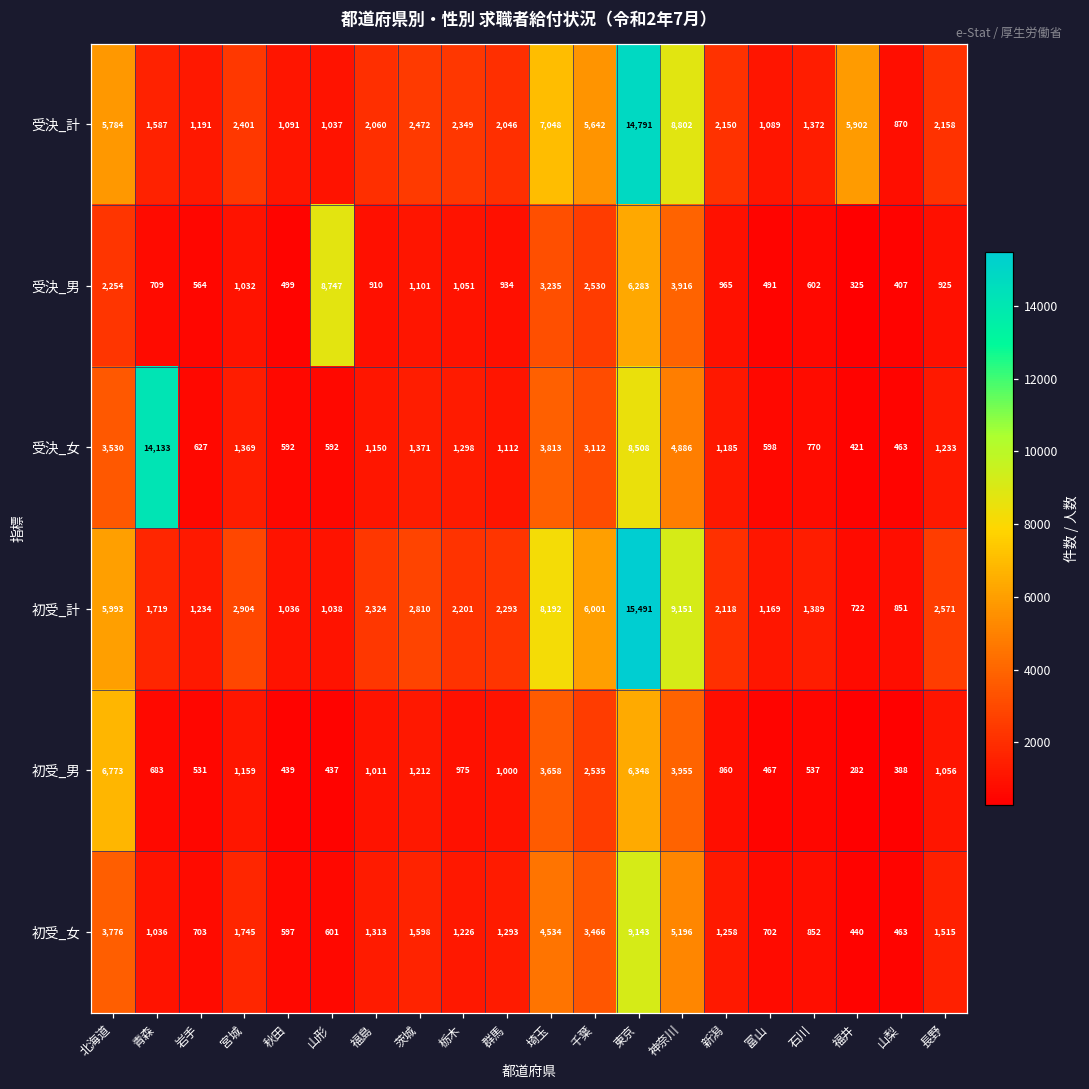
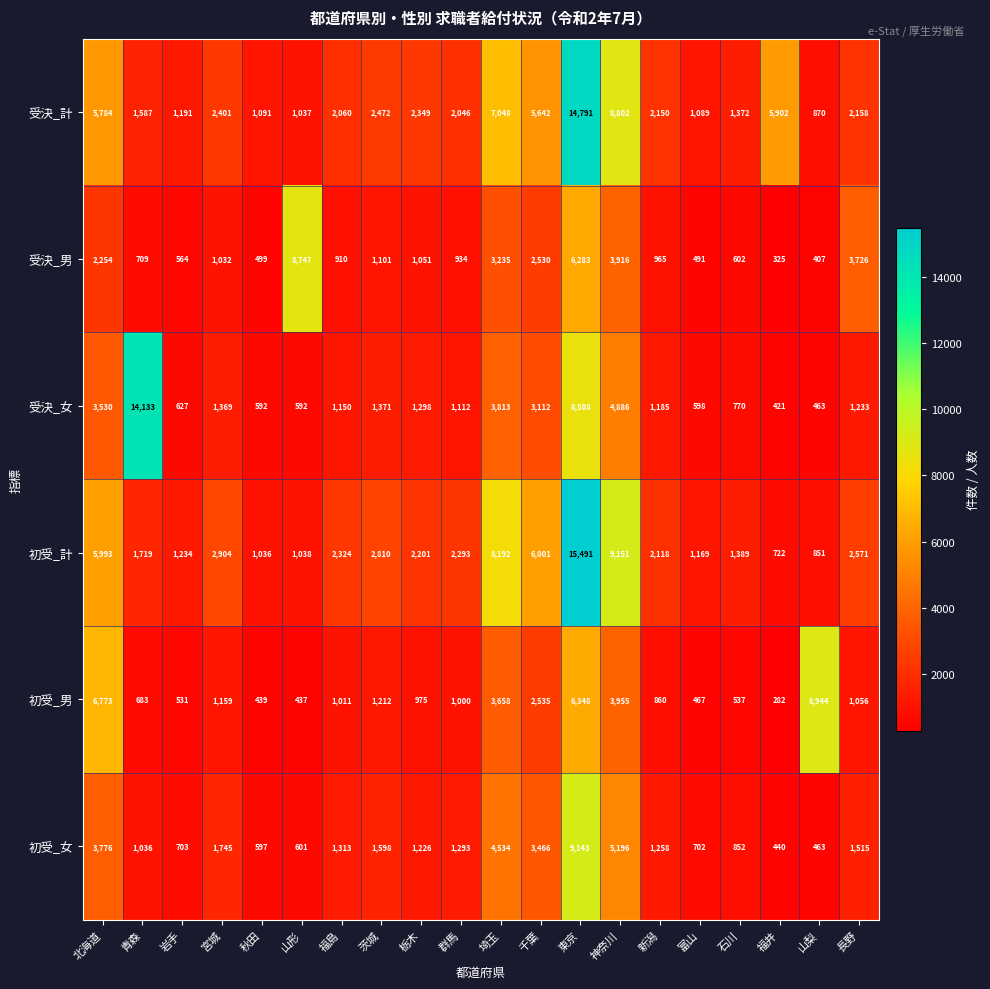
  {
    "受決_計": {
      "北海道": "5,784",
      "青森": "1,587",
      "岩手": "1,191",
      "宮城": "2,401",
      "秋田": "1,091",
      "山形": "1,037",
      "福島": "2,060",
      "茨城": "2,472",
      "栃木": "2,349",
      "群馬": "2,046",
      "埼玉": "7,048",
      "千葉": "5,642",
      "東京": "14,791",
      "神奈川": "8,802",
      "新潟": "2,150",
      "富山": "1,089",
      "石川": "1,372",
      "福井": "5,902",
      "山梨": "870",
      "長野": "2,158"
    },
    "受決_男": {
      "北海道": "2,254",
      "青森": "709",
      "岩手": "564",
      "宮城": "1,032",
      "秋田": "499",
      "山形": "8,747",
      "福島": "910",
      "茨城": "1,101",
      "栃木": "1,051",
      "群馬": "934",
      "埼玉": "3,235",
      "千葉": "2,530",
      "東京": "6,283",
      "神奈川": "3,916",
      "新潟": "965",
      "富山": "491",
      "石川": "602",
      "福井": "325",
      "山梨": "407",
-     "長野": "925"
+     "長野": "3,726"
    },
    "受決_女": {
      "北海道": "3,530",
      "青森": "14,133",
      "岩手": "627",
      "宮城": "1,369",
      "秋田": "592",
      "山形": "592",
      "福島": "1,150",
      "茨城": "1,371",
      "栃木": "1,298",
      "群馬": "1,112",
      "埼玉": "3,813",
      "千葉": "3,112",
      "東京": "8,508",
      "神奈川": "4,886",
      "新潟": "1,185",
      "富山": "598",
      "石川": "770",
      "福井": "421",
      "山梨": "463",
      "長野": "1,233"
    },
    "初受_計": {
      "北海道": "5,993",
      "青森": "1,719",
      "岩手": "1,234",
      "宮城": "2,904",
      "秋田": "1,036",
      "山形": "1,038",
      "福島": "2,324",
      "茨城": "2,810",
      "栃木": "2,201",
      "群馬": "2,293",
      "埼玉": "8,192",
      "千葉": "6,001",
      "東京": "15,491",
      "神奈川": "9,151",
      "新潟": "2,118",
      "富山": "1,169",
      "石川": "1,389",
      "福井": "722",
      "山梨": "851",
      "長野": "2,571"
    },
    "初受_男": {
      "北海道": "6,773",
      "青森": "683",
      "岩手": "531",
      "宮城": "1,159",
      "秋田": "439",
      "山形": "437",
      "福島": "1,011",
      "茨城": "1,212",
      "栃木": "975",
      "群馬": "1,000",
      "埼玉": "3,658",
      "千葉": "2,535",
      "東京": "6,348",
      "神奈川": "3,955",
      "新潟": "860",
      "富山": "467",
      "石川": "537",
      "福井": "282",
-     "山梨": "388",
+     "山梨": "8,944",
      "長野": "1,056"
    },
    "初受_女": {
      "北海道": "3,776",
      "青森": "1,036",
      "岩手": "703",
      "宮城": "1,745",
      "秋田": "597",
      "山形": "601",
      "福島": "1,313",
      "茨城": "1,598",
      "栃木": "1,226",
      "群馬": "1,293",
      "埼玉": "4,534",
      "千葉": "3,466",
      "東京": "9,143",
      "神奈川": "5,196",
      "新潟": "1,258",
      "富山": "702",
      "石川": "852",
      "福井": "440",
      "山梨": "463",
      "長野": "1,515"
    }
  }
